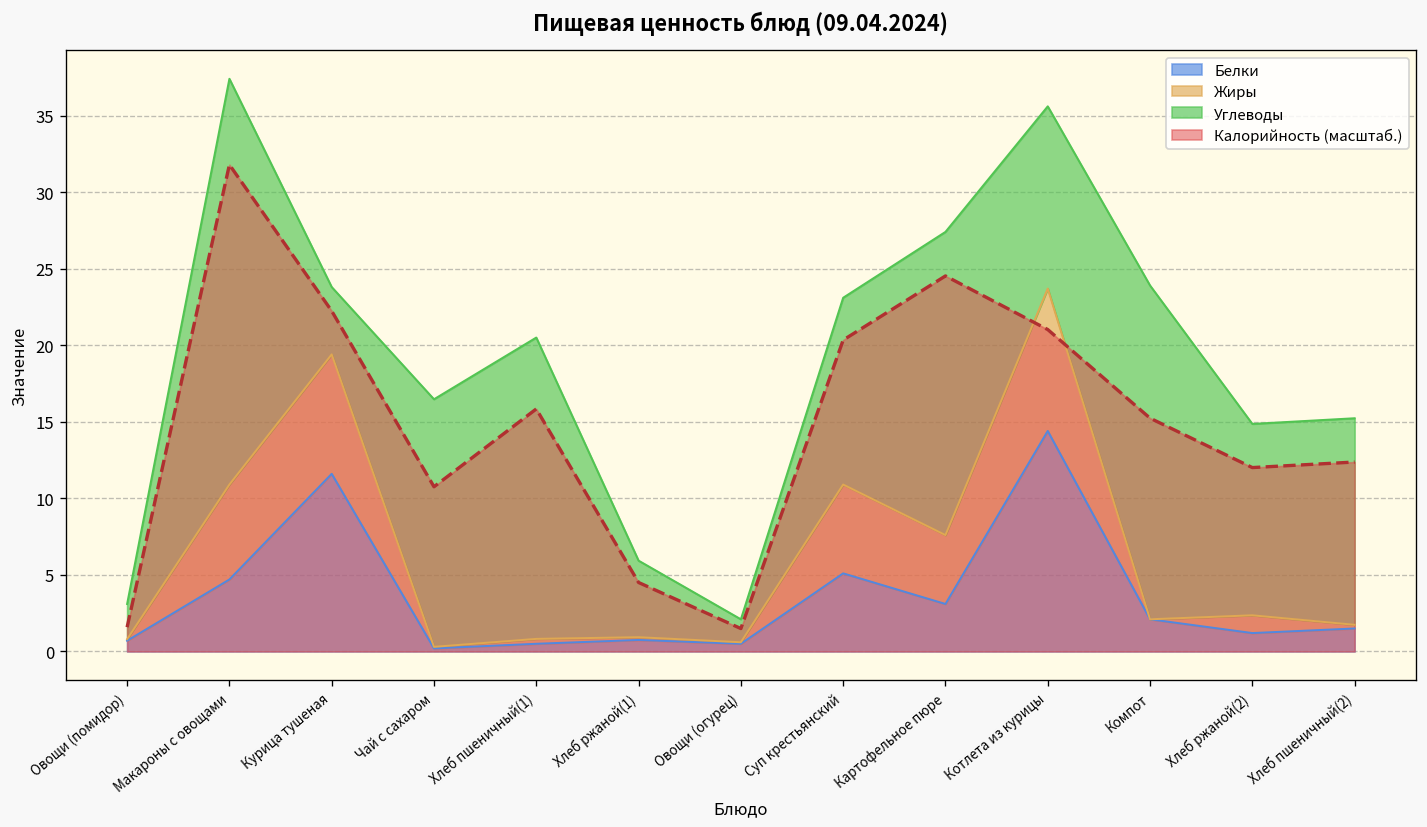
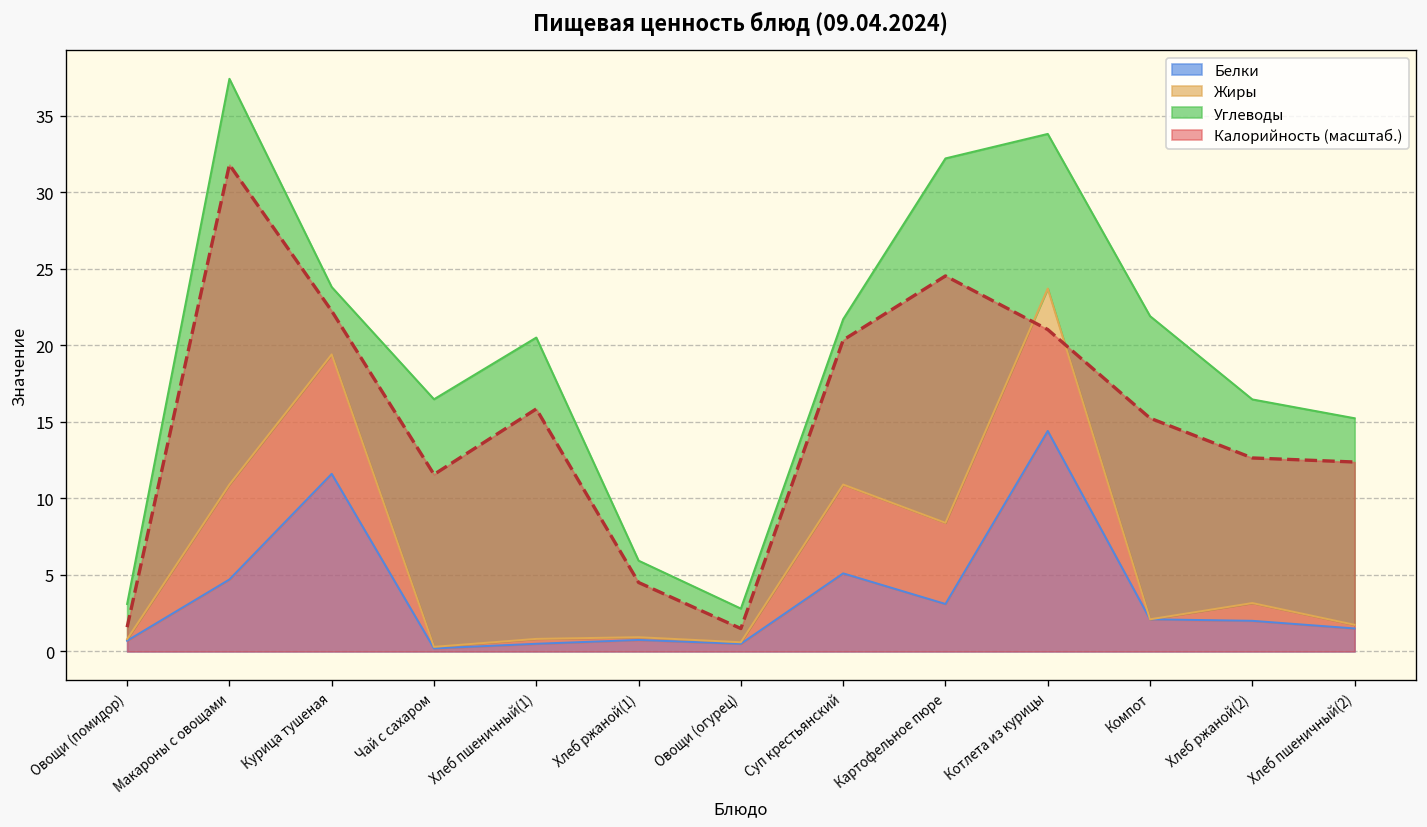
  {
    "Белки": {
      "Макароны с овощами": 4.7,
      "Курица тушеная": 11.6,
      "Хлеб пшеничный(1)": 0.5,
      "Суп крестьянский": 5.1,
      "Картофельное пюре": 3.1,
      "Котлета из курицы": 14.4,
-     "Хлеб ржаной(2)": 1.2,
+     "Хлеб ржаной(2)": 2.0,
      "Хлеб пшеничный(2)": 1.5
    },
    "Жиры": {
      "Макароны с овощами": 6.2,
      "Курица тушеная": 7.8,
      "Хлеб пшеничный(1)": 0.3,
      "Суп крестьянский": 5.8,
-     "Картофельное пюре": 4.5,
+     "Картофельное пюре": 5.3,
      "Котлета из курицы": 9.3,
      "Хлеб ржаной(2)": 1.2,
      "Хлеб пшеничный(2)": 0.2
    },
    "Углеводы": {
      "Овощи (помидор)": 2.3,
      "Макароны с овощами": 26.5,
      "Курица тушеная": 4.4,
      "Чай с сахаром": 16.2,
      "Хлеб пшеничный(1)": 19.7,
      "Хлеб ржаной(1)": 5.0,
-     "Овощи (огурец)": 1.5,
-     "Суп крестьянский": 12.2,
-     "Картофельное пюре": 19.8,
-     "Котлета из курицы": 11.9,
-     "Компот": 21.8,
-     "Хлеб ржаной(2)": 12.5,
+     "Овощи (огурец)": 2.2,
+     "Суп крестьянский": 10.8,
+     "Картофельное пюре": 23.8,
+     "Котлета из курицы": 10.1,
+     "Компот": 19.8,
+     "Хлеб ржаной(2)": 13.3,
      "Хлеб пшеничный(2)": 13.5
    },
    "Калорийность (масштаб.)": {
      "Овощи (помидор)": 1.6,
      "Макароны с овощами": 31.8,
      "Курица тушеная": 22.2,
-     "Чай с сахаром": 10.8,
+     "Чай с сахаром": 11.6,
      "Хлеб пшеничный(1)": 15.8,
      "Хлеб ржаной(1)": 4.5,
      "Овощи (огурец)": 1.5,
      "Суп крестьянский": 20.3,
      "Картофельное пюре": 24.5,
      "Котлета из курицы": 21.0,
      "Компот": 15.2,
-     "Хлеб ржаной(2)": 12.0,
+     "Хлеб ржаной(2)": 12.6,
      "Хлеб пшеничный(2)": 12.4
    }
  }
